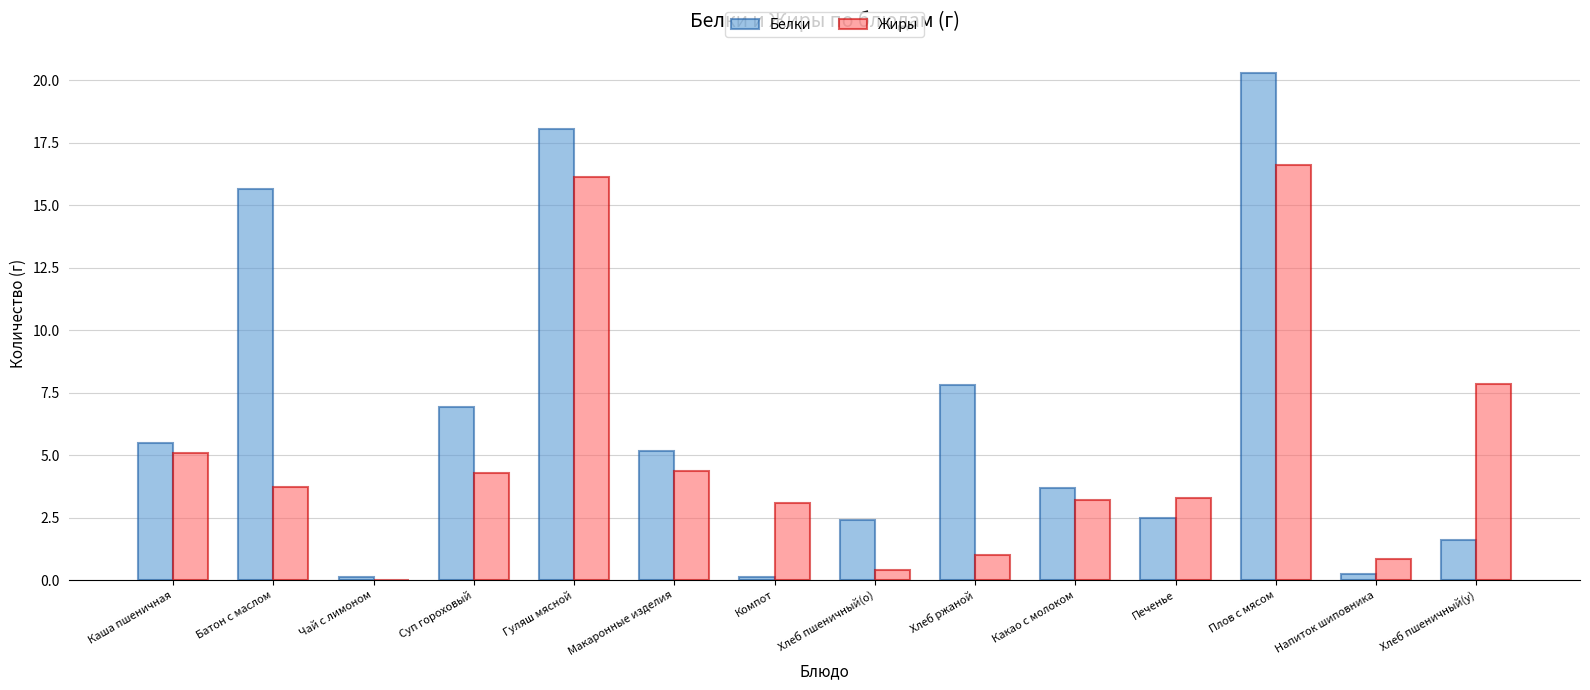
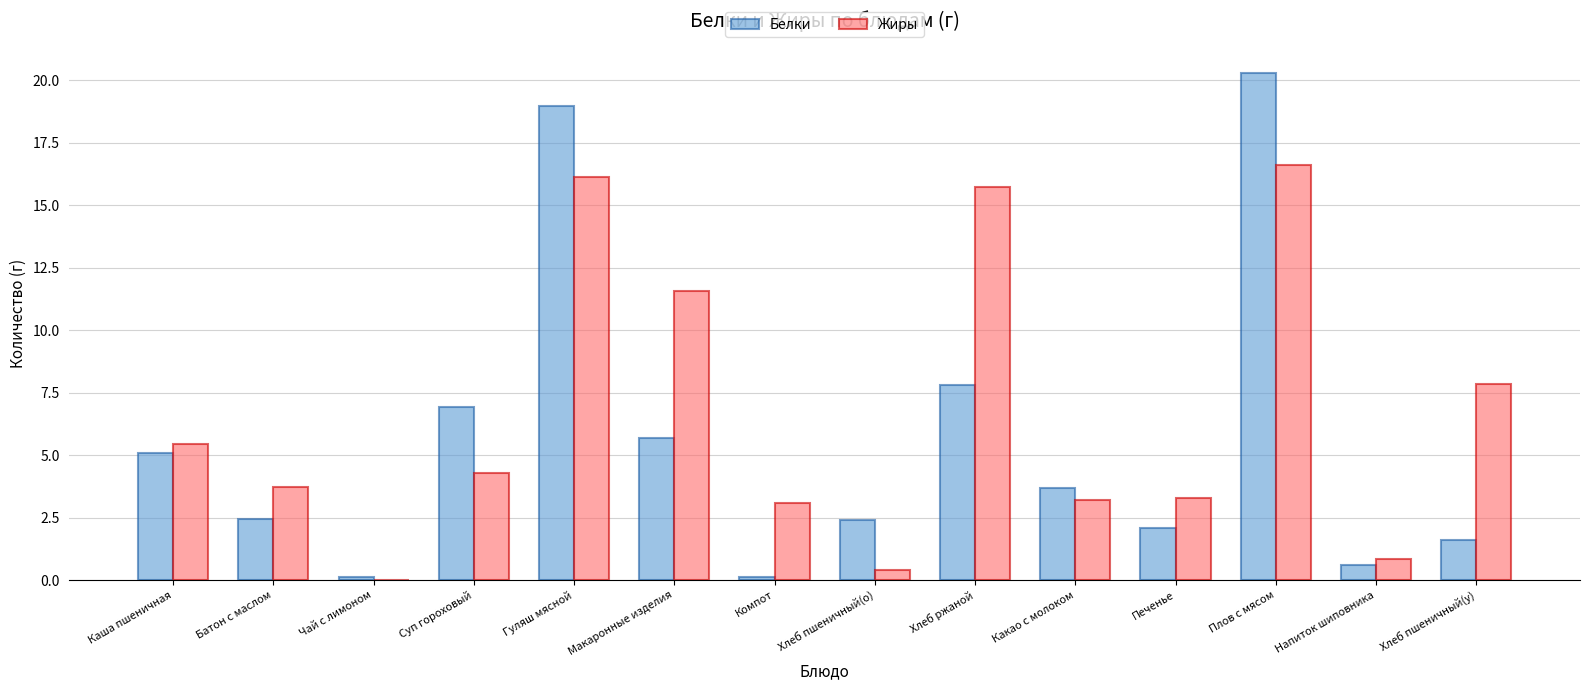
  {
    "Белки": {
-     "Каша пшеничная": 5.5,
-     "Батон с маслом": 15.7,
+     "Каша пшеничная": 5.1,
+     "Батон с маслом": 2.5,
      "Чай с лимоном": 0.1,
      "Суп гороховый": 6.9,
-     "Гуляш мясной": 18.1,
-     "Макаронные изделия": 5.2,
+     "Гуляш мясной": 19.0,
+     "Макаронные изделия": 5.7,
      "Компот": 0.1,
      "Хлеб пшеничный(о)": 2.4,
      "Хлеб ржаной": 7.8,
      "Какао с молоком": 3.7,
-     "Печенье": 2.5,
+     "Печенье": 2.1,
      "Плов с мясом": 20.3,
-     "Напиток шиповника": 0.2,
+     "Напиток шиповника": 0.6,
      "Хлеб пшеничный(у)": 1.6
    },
    "Жиры": {
-     "Каша пшеничная": 5.1,
+     "Каша пшеничная": 5.5,
      "Батон с маслом": 3.7,
      "Суп гороховый": 4.3,
      "Гуляш мясной": 16.1,
-     "Макаронные изделия": 4.4,
+     "Макаронные изделия": 11.6,
      "Компот": 3.1,
      "Хлеб пшеничный(о)": 0.4,
-     "Хлеб ржаной": 1.0,
+     "Хлеб ржаной": 15.7,
      "Какао с молоком": 3.2,
      "Печенье": 3.3,
      "Плов с мясом": 16.6,
      "Напиток шиповника": 0.8,
      "Хлеб пшеничный(у)": 7.8
    }
  }
